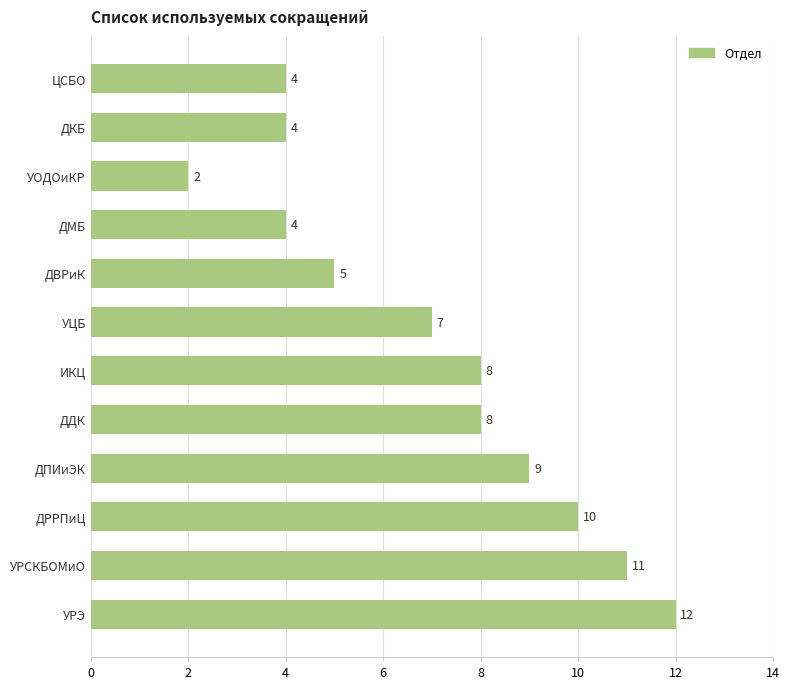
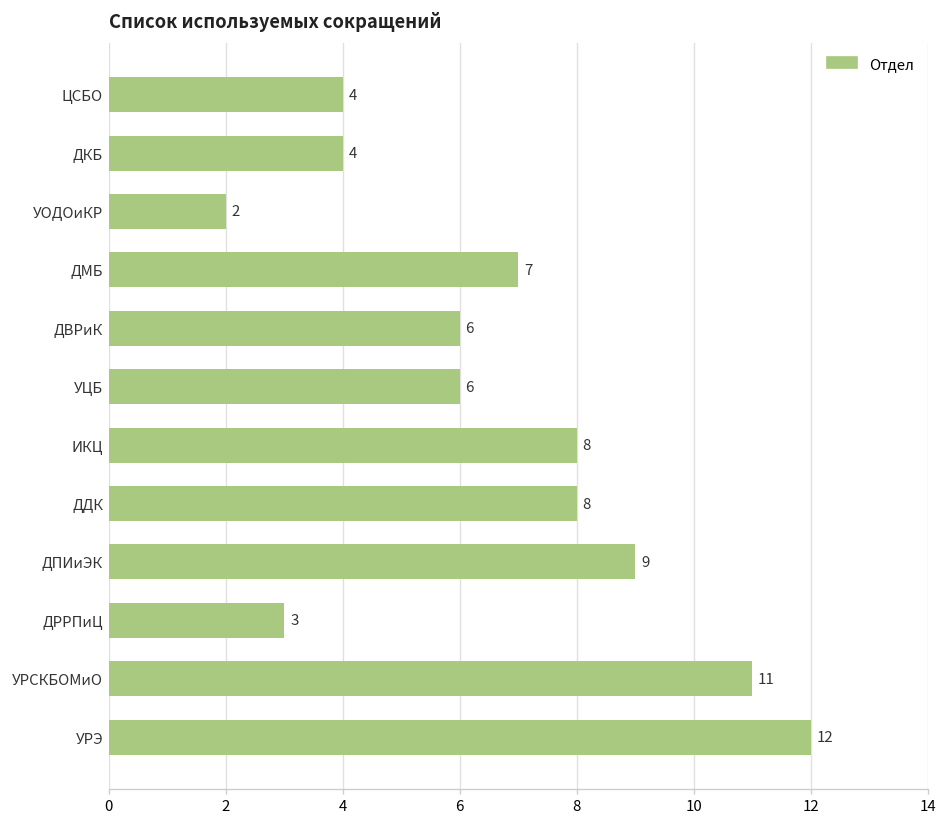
  {
    "ЦСБО": 4,
    "ДКБ": 4,
    "УОДОиКР": 2,
-   "ДМБ": 4,
-   "ДВРиК": 5,
-   "УЦБ": 7,
+   "ДМБ": 7,
+   "ДВРиК": 6,
+   "УЦБ": 6,
    "ИКЦ": 8,
    "ДДК": 8,
    "ДПИиЭК": 9,
-   "ДРРПиЦ": 10,
+   "ДРРПиЦ": 3,
    "УРСКБОМиО": 11,
    "УРЭ": 12
  }
